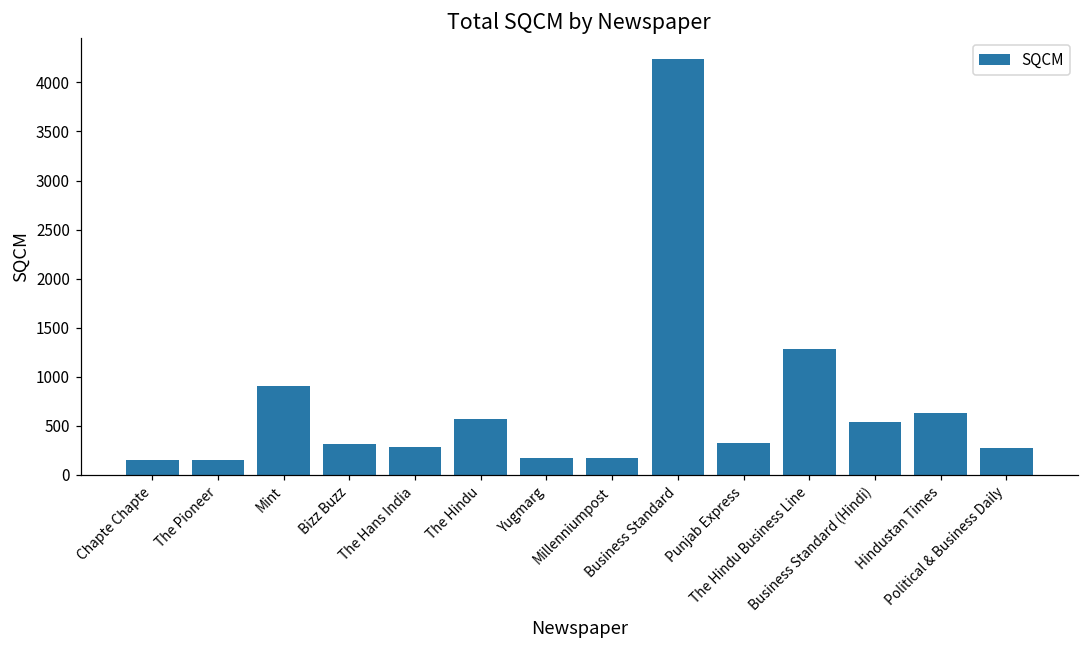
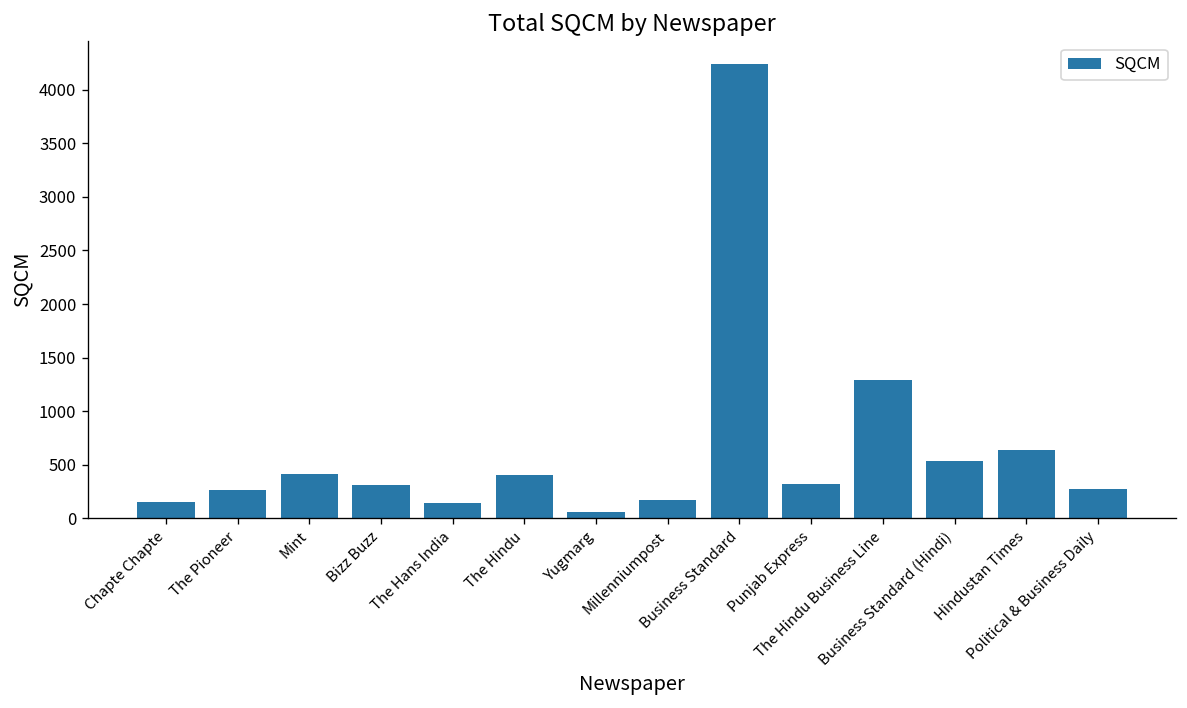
  {
    "Chapte Chapte": 200,
-   "The Pioneer": 200,
-   "Mint": 900,
+   "The Pioneer": 300,
+   "Mint": 400,
    "Bizz Buzz": 300,
-   "The Hans India": 300,
-   "The Hindu": 600,
-   "Yugmarg": 200,
+   "The Hans India": 100,
+   "The Hindu": 400,
+   "Yugmarg": 100,
    "Millenniumpost": 200,
    "Business Standard": 4200,
    "Punjab Express": 300,
    "The Hindu Business Line": 1300,
    "Business Standard (Hindi)": 500,
    "Hindustan Times": 600,
    "Political & Business Daily": 300
  }
